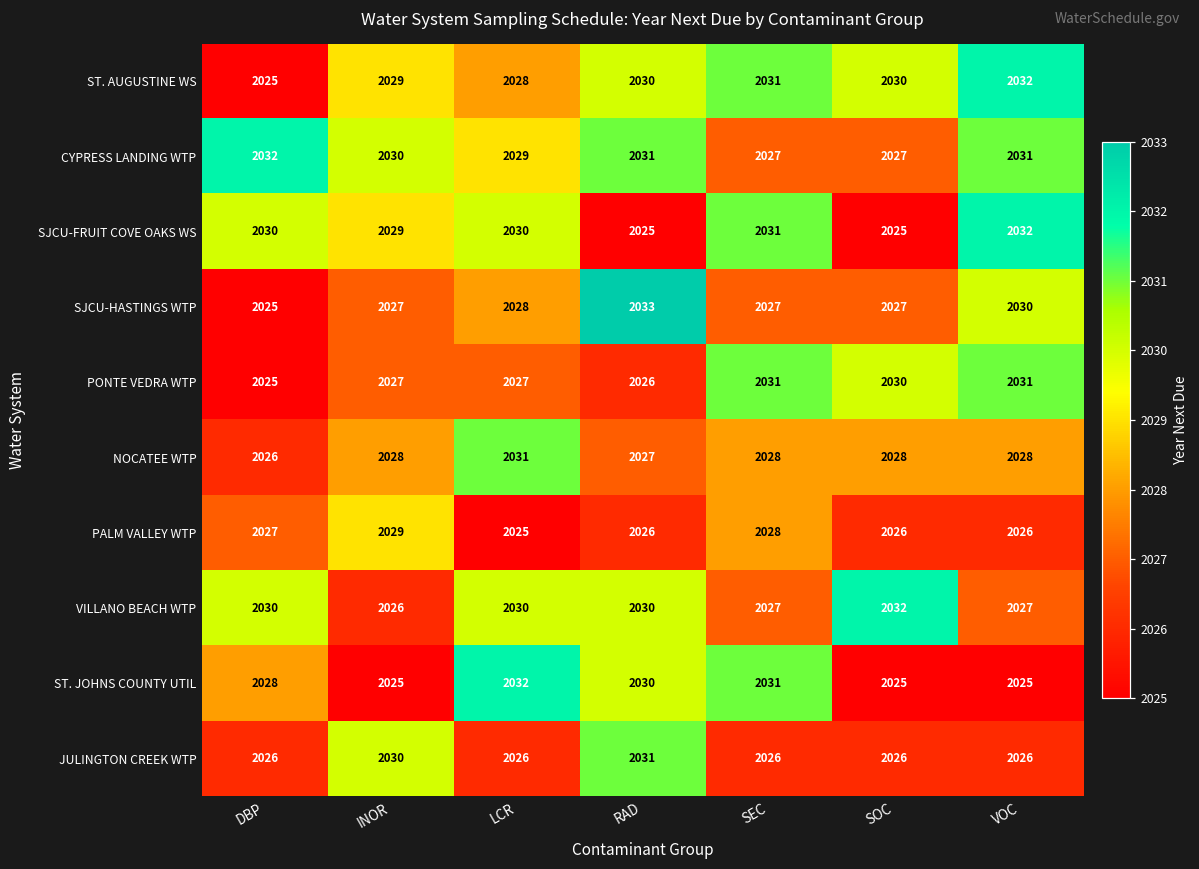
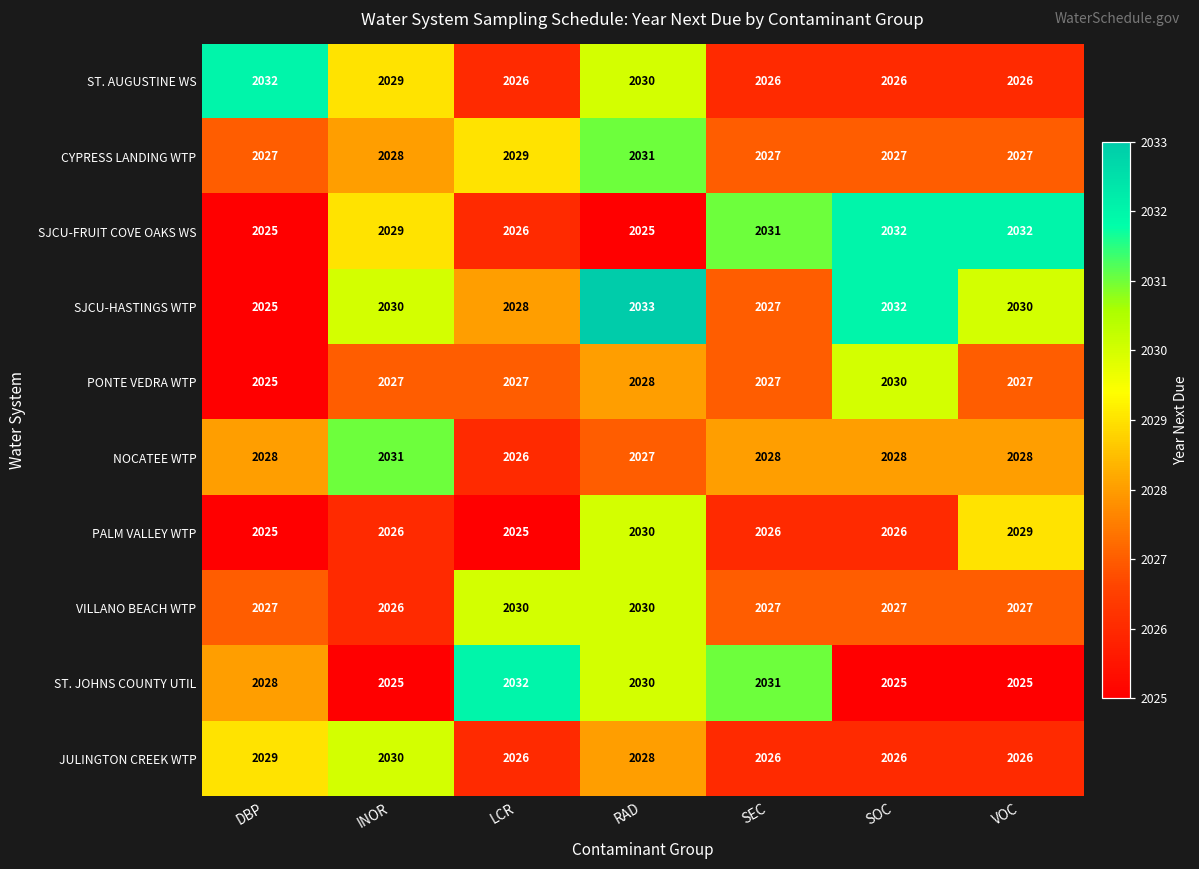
  {
    "ST. AUGUSTINE WS": {
-     "DBP": 2025,
+     "DBP": 2032,
      "INOR": 2029,
-     "LCR": 2028,
+     "LCR": 2026,
      "RAD": 2030,
-     "SEC": 2031,
-     "SOC": 2030,
-     "VOC": 2032
+     "SEC": 2026,
+     "SOC": 2026,
+     "VOC": 2026
    },
    "CYPRESS LANDING WTP": {
-     "DBP": 2032,
-     "INOR": 2030,
+     "DBP": 2027,
+     "INOR": 2028,
      "LCR": 2029,
      "RAD": 2031,
      "SEC": 2027,
      "SOC": 2027,
-     "VOC": 2031
+     "VOC": 2027
    },
    "SJCU-FRUIT COVE OAKS WS": {
-     "DBP": 2030,
+     "DBP": 2025,
      "INOR": 2029,
-     "LCR": 2030,
+     "LCR": 2026,
      "RAD": 2025,
      "SEC": 2031,
-     "SOC": 2025,
+     "SOC": 2032,
      "VOC": 2032
    },
    "SJCU-HASTINGS WTP": {
      "DBP": 2025,
-     "INOR": 2027,
+     "INOR": 2030,
      "LCR": 2028,
      "RAD": 2033,
      "SEC": 2027,
-     "SOC": 2027,
+     "SOC": 2032,
      "VOC": 2030
    },
    "PONTE VEDRA WTP": {
      "DBP": 2025,
      "INOR": 2027,
      "LCR": 2027,
-     "RAD": 2026,
-     "SEC": 2031,
+     "RAD": 2028,
+     "SEC": 2027,
      "SOC": 2030,
-     "VOC": 2031
+     "VOC": 2027
    },
    "NOCATEE WTP": {
-     "DBP": 2026,
-     "INOR": 2028,
-     "LCR": 2031,
+     "DBP": 2028,
+     "INOR": 2031,
+     "LCR": 2026,
      "RAD": 2027,
      "SEC": 2028,
      "SOC": 2028,
      "VOC": 2028
    },
    "PALM VALLEY WTP": {
-     "DBP": 2027,
-     "INOR": 2029,
+     "DBP": 2025,
+     "INOR": 2026,
      "LCR": 2025,
-     "RAD": 2026,
-     "SEC": 2028,
+     "RAD": 2030,
+     "SEC": 2026,
      "SOC": 2026,
-     "VOC": 2026
+     "VOC": 2029
    },
    "VILLANO BEACH WTP": {
-     "DBP": 2030,
+     "DBP": 2027,
      "INOR": 2026,
      "LCR": 2030,
      "RAD": 2030,
      "SEC": 2027,
-     "SOC": 2032,
+     "SOC": 2027,
      "VOC": 2027
    },
    "ST. JOHNS COUNTY UTIL": {
      "DBP": 2028,
      "INOR": 2025,
      "LCR": 2032,
      "RAD": 2030,
      "SEC": 2031,
      "SOC": 2025,
      "VOC": 2025
    },
    "JULINGTON CREEK WTP": {
-     "DBP": 2026,
+     "DBP": 2029,
      "INOR": 2030,
      "LCR": 2026,
-     "RAD": 2031,
+     "RAD": 2028,
      "SEC": 2026,
      "SOC": 2026,
      "VOC": 2026
    }
  }
